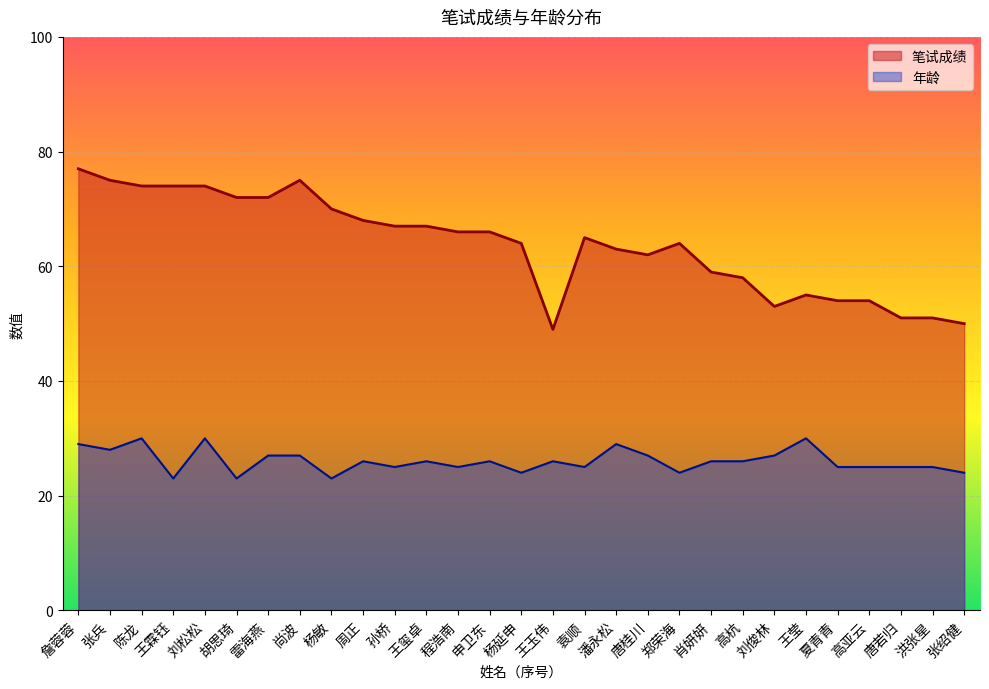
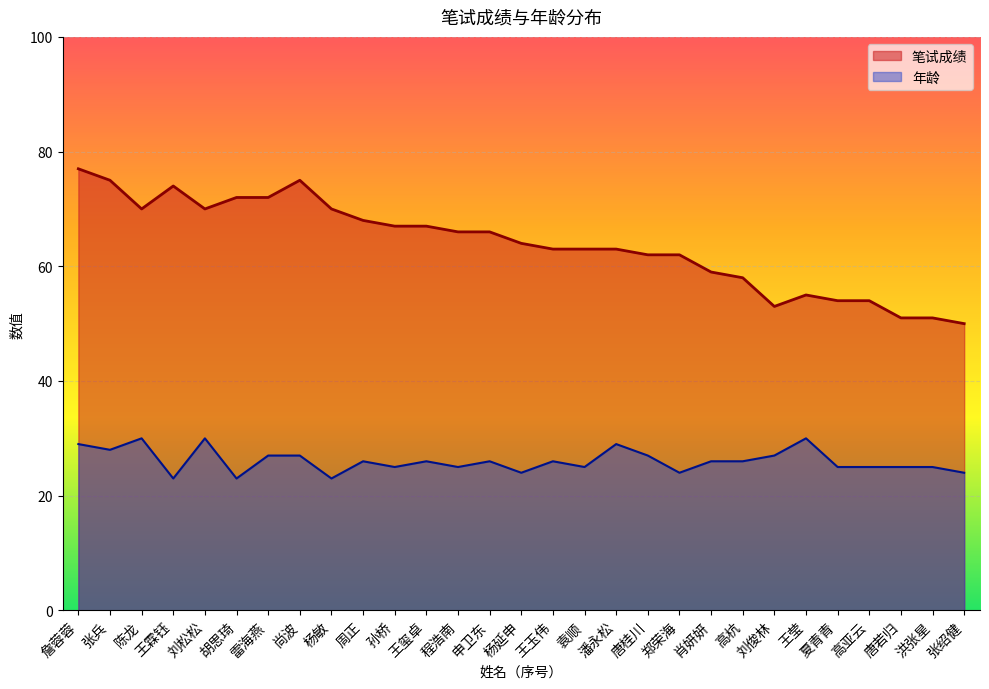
  {
    "笔试成绩": {
      "詹蓉蓉": 77,
      "张兵": 75,
-     "陈龙": 74,
+     "陈龙": 70,
      "王霖钰": 74,
-     "刘松松": 74,
+     "刘松松": 70,
      "胡思琦": 72,
      "雷海燕": 72,
      "尚波": 75,
      "杨敏": 70,
      "周正": 68,
      "孙桥": 67,
      "王玺卓": 67,
      "程浩南": 66,
      "申卫东": 66,
      "杨延申": 64,
-     "王玉伟": 49,
-     "袁顺": 65,
+     "王玉伟": 63,
+     "袁顺": 63,
      "潘永松": 63,
      "唐桂川": 62,
-     "郑荣海": 64,
+     "郑荣海": 62,
      "肖妍妍": 59,
      "高杭": 58,
      "刘俊林": 53,
      "王莹": 55,
      "夏青青": 54,
      "高亚云": 54,
      "唐若归": 51,
      "洪张星": 51,
      "张绍健": 50
    },
    "年龄": {
      "詹蓉蓉": 29,
      "张兵": 28,
      "陈龙": 30,
      "王霖钰": 23,
      "刘松松": 30,
      "胡思琦": 23,
      "雷海燕": 27,
      "尚波": 27,
      "杨敏": 23,
      "周正": 26,
      "孙桥": 25,
      "王玺卓": 26,
      "程浩南": 25,
      "申卫东": 26,
      "杨延申": 24,
      "王玉伟": 26,
      "袁顺": 25,
      "潘永松": 29,
      "唐桂川": 27,
      "郑荣海": 24,
      "肖妍妍": 26,
      "高杭": 26,
      "刘俊林": 27,
      "王莹": 30,
      "夏青青": 25,
      "高亚云": 25,
      "唐若归": 25,
      "洪张星": 25,
      "张绍健": 24
    }
  }
